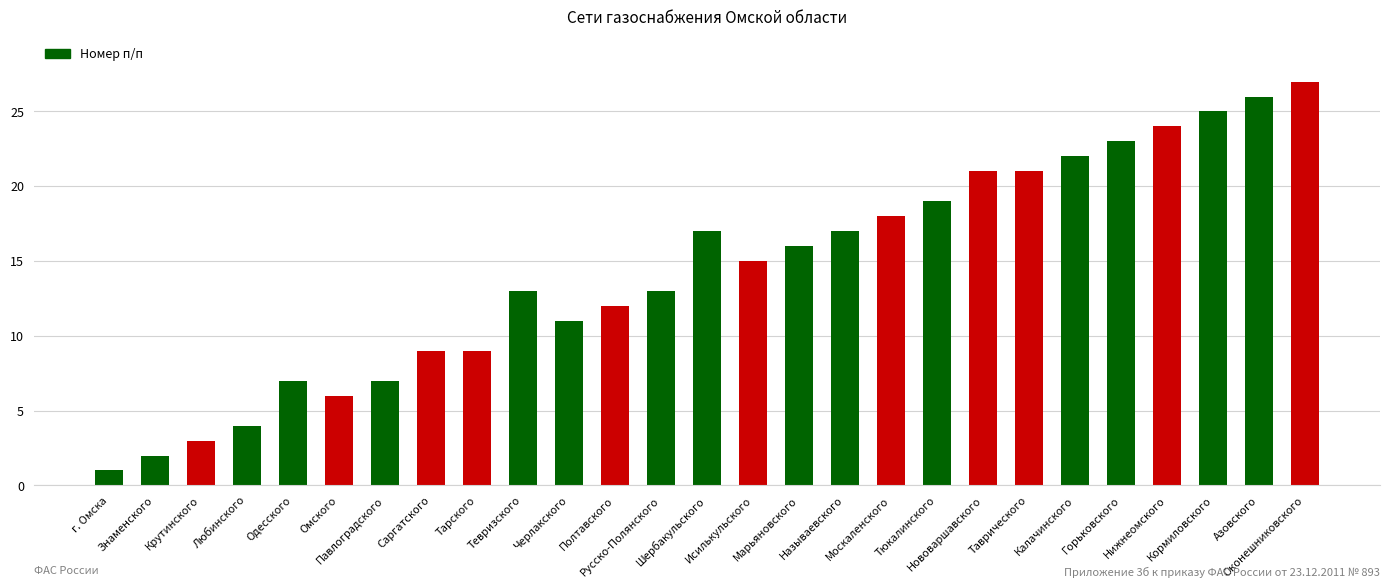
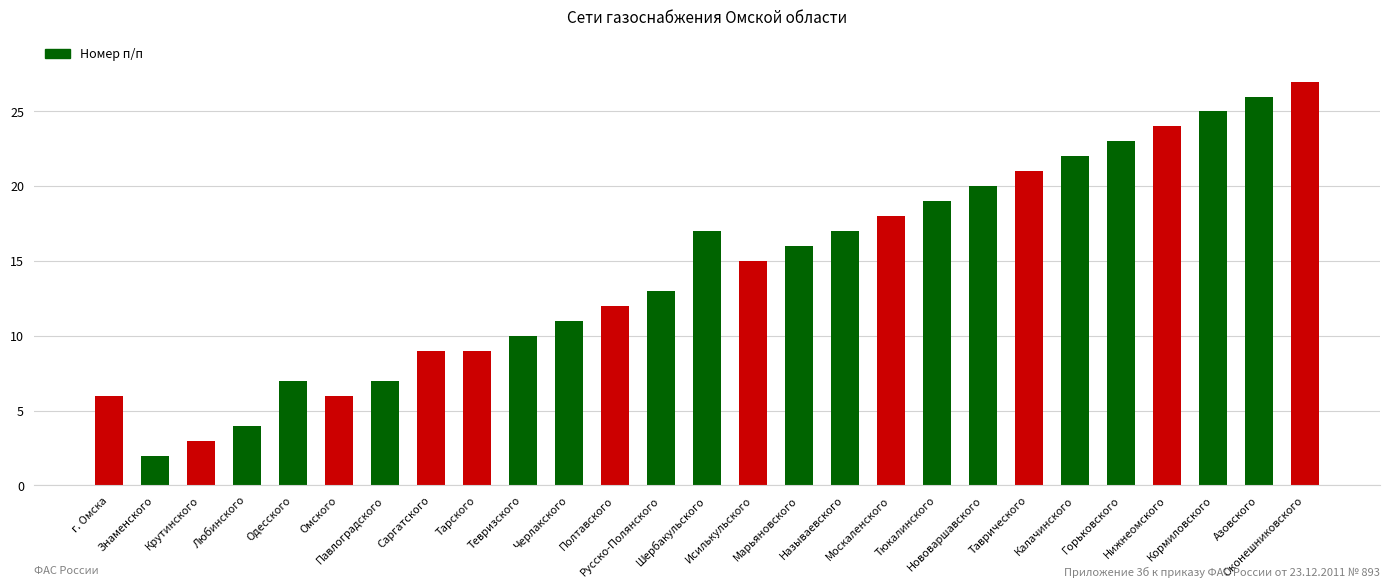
  {
-   "г. Омска": 1,
+   "г. Омска": 6,
    "Знаменского": 2,
    "Крутинского": 3,
    "Любинского": 4,
    "Одесского": 7,
    "Омского": 6,
    "Павлоградского": 7,
    "Саргатского": 9,
    "Тарского": 9,
-   "Тевризского": 13,
+   "Тевризского": 10,
    "Черлакского": 11,
    "Полтавского": 12,
    "Русско-Полянского": 13,
    "Шербакульского": 17,
    "Исилькульского": 15,
    "Марьяновского": 16,
    "Называевского": 17,
    "Москаленского": 18,
    "Тюкалинского": 19,
-   "Нововаршавского": 21,
+   "Нововаршавского": 20,
    "Таврического": 21,
    "Калачинского": 22,
    "Горьковского": 23,
    "Нижнеомского": 24,
    "Кормиловского": 25,
    "Азовского": 26,
    "Оконешниковского": 27
  }
